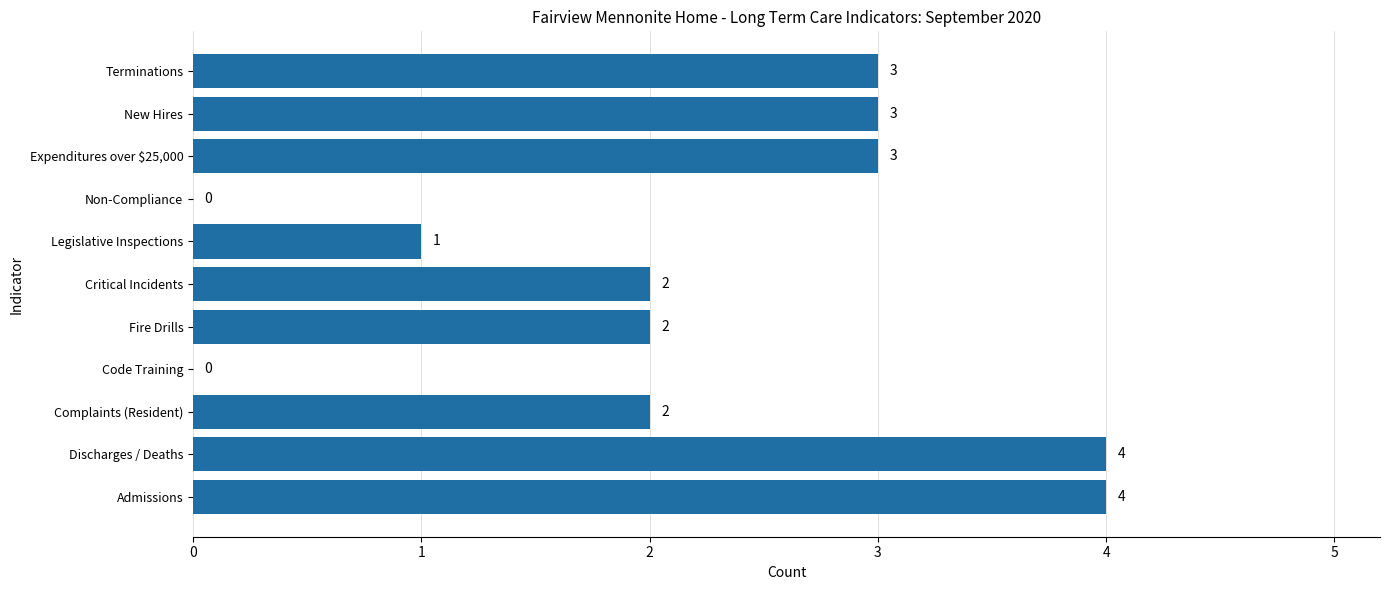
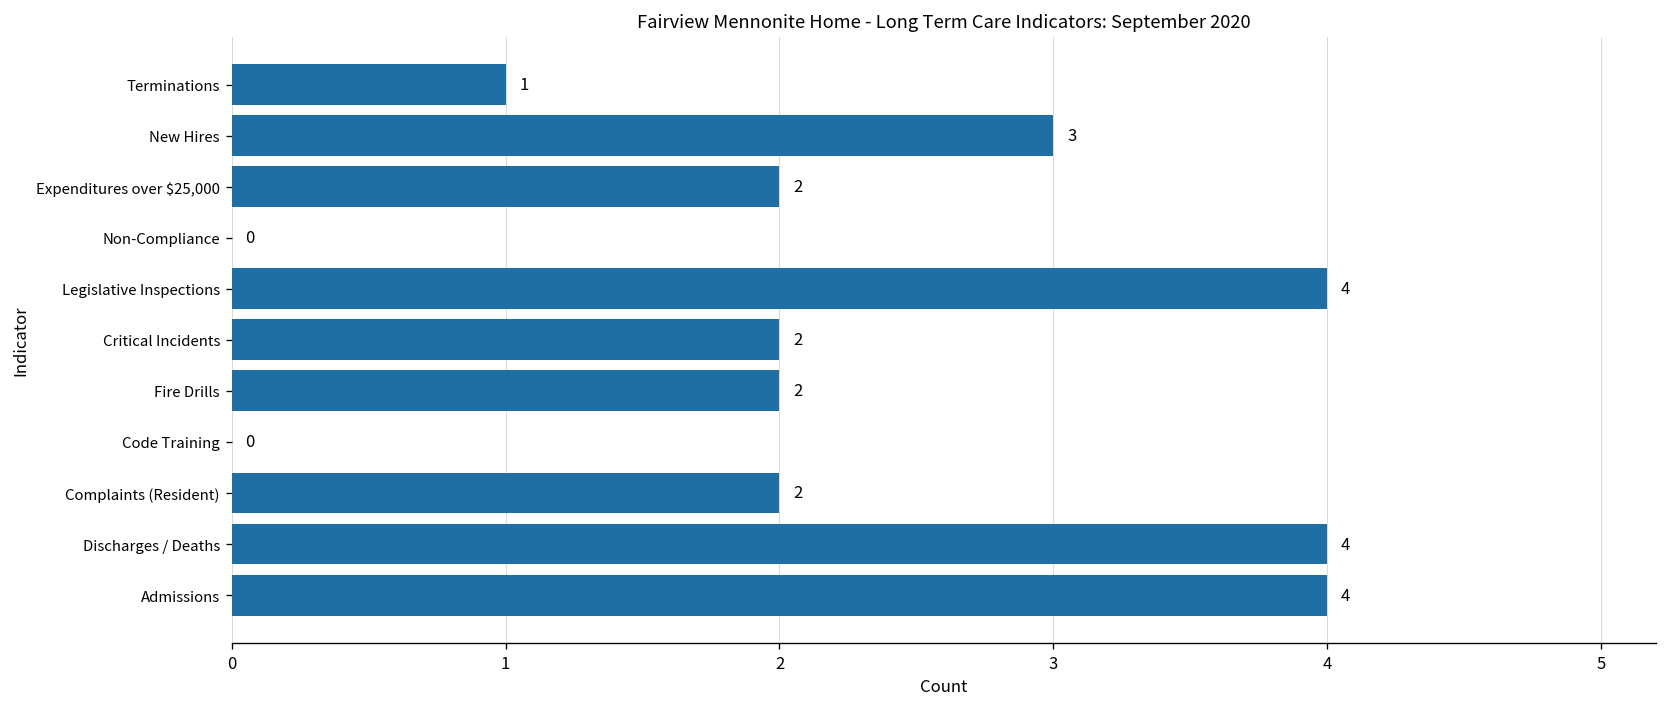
  {
-   "Terminations": 3,
+   "Terminations": 1,
    "New Hires": 3,
-   "Expenditures over $25,000": 3,
+   "Expenditures over $25,000": 2,
    "Non-Compliance": 0,
-   "Legislative Inspections": 1,
+   "Legislative Inspections": 4,
    "Critical Incidents": 2,
    "Fire Drills": 2,
    "Code Training": 0,
    "Complaints (Resident)": 2,
    "Discharges / Deaths": 4,
    "Admissions": 4
  }
